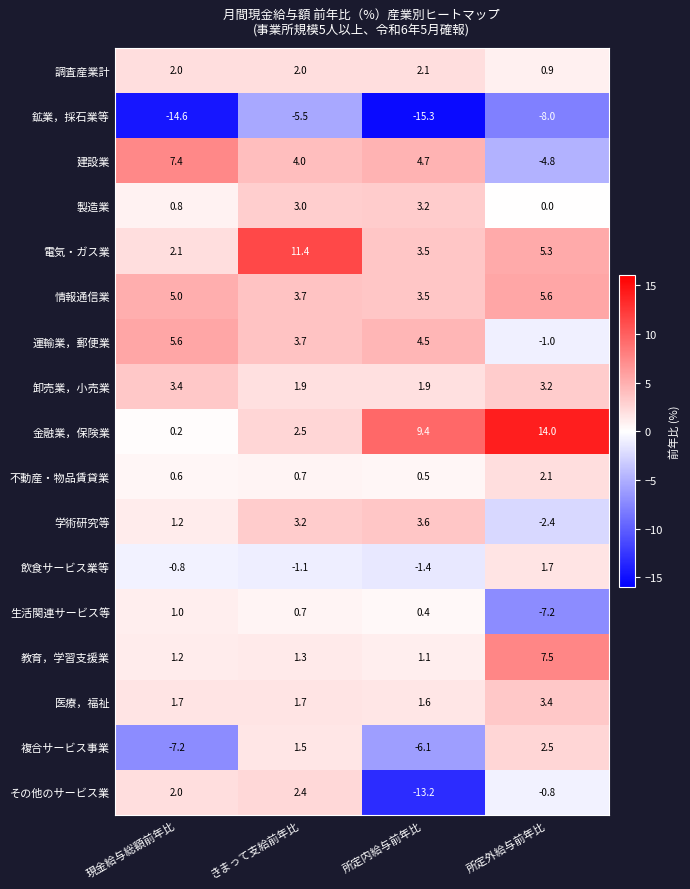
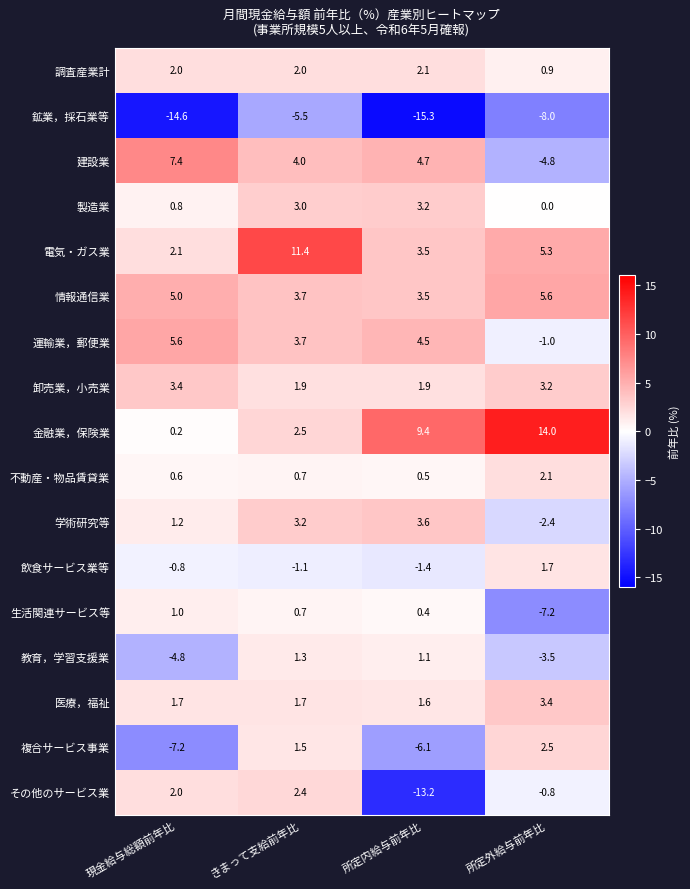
  {
    "調査産業計": {
      "現金給与総額前年比": 2.0,
      "きまって支給前年比": 2.0,
      "所定内給与前年比": 2.1,
      "所定外給与前年比": 0.9
    },
    "鉱業，採石業等": {
      "現金給与総額前年比": -14.6,
      "きまって支給前年比": -5.5,
      "所定内給与前年比": -15.3,
      "所定外給与前年比": -8.0
    },
    "建設業": {
      "現金給与総額前年比": 7.4,
      "きまって支給前年比": 4.0,
      "所定内給与前年比": 4.7,
      "所定外給与前年比": -4.8
    },
    "製造業": {
      "現金給与総額前年比": 0.8,
      "きまって支給前年比": 3.0,
      "所定内給与前年比": 3.2,
      "所定外給与前年比": 0.0
    },
    "電気・ガス業": {
      "現金給与総額前年比": 2.1,
      "きまって支給前年比": 11.4,
      "所定内給与前年比": 3.5,
      "所定外給与前年比": 5.3
    },
    "情報通信業": {
      "現金給与総額前年比": 5.0,
      "きまって支給前年比": 3.7,
      "所定内給与前年比": 3.5,
      "所定外給与前年比": 5.6
    },
    "運輸業，郵便業": {
      "現金給与総額前年比": 5.6,
      "きまって支給前年比": 3.7,
      "所定内給与前年比": 4.5,
      "所定外給与前年比": -1.0
    },
    "卸売業，小売業": {
      "現金給与総額前年比": 3.4,
      "きまって支給前年比": 1.9,
      "所定内給与前年比": 1.9,
      "所定外給与前年比": 3.2
    },
    "金融業，保険業": {
      "現金給与総額前年比": 0.2,
      "きまって支給前年比": 2.5,
      "所定内給与前年比": 9.4,
      "所定外給与前年比": 14.0
    },
    "不動産・物品賃貸業": {
      "現金給与総額前年比": 0.6,
      "きまって支給前年比": 0.7,
      "所定内給与前年比": 0.5,
      "所定外給与前年比": 2.1
    },
    "学術研究等": {
      "現金給与総額前年比": 1.2,
      "きまって支給前年比": 3.2,
      "所定内給与前年比": 3.6,
      "所定外給与前年比": -2.4
    },
    "飲食サービス業等": {
      "現金給与総額前年比": -0.8,
      "きまって支給前年比": -1.1,
      "所定内給与前年比": -1.4,
      "所定外給与前年比": 1.7
    },
    "生活関連サービス等": {
      "現金給与総額前年比": 1.0,
      "きまって支給前年比": 0.7,
      "所定内給与前年比": 0.4,
      "所定外給与前年比": -7.2
    },
    "教育，学習支援業": {
-     "現金給与総額前年比": 1.2,
+     "現金給与総額前年比": -4.8,
      "きまって支給前年比": 1.3,
      "所定内給与前年比": 1.1,
-     "所定外給与前年比": 7.5
+     "所定外給与前年比": -3.5
    },
    "医療，福祉": {
      "現金給与総額前年比": 1.7,
      "きまって支給前年比": 1.7,
      "所定内給与前年比": 1.6,
      "所定外給与前年比": 3.4
    },
    "複合サービス事業": {
      "現金給与総額前年比": -7.2,
      "きまって支給前年比": 1.5,
      "所定内給与前年比": -6.1,
      "所定外給与前年比": 2.5
    },
    "その他のサービス業": {
      "現金給与総額前年比": 2.0,
      "きまって支給前年比": 2.4,
      "所定内給与前年比": -13.2,
      "所定外給与前年比": -0.8
    }
  }
